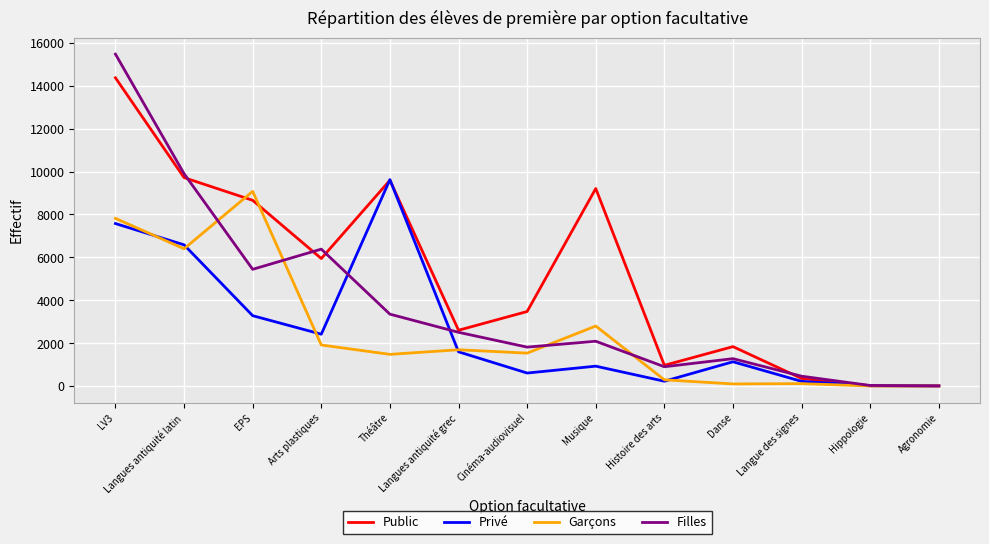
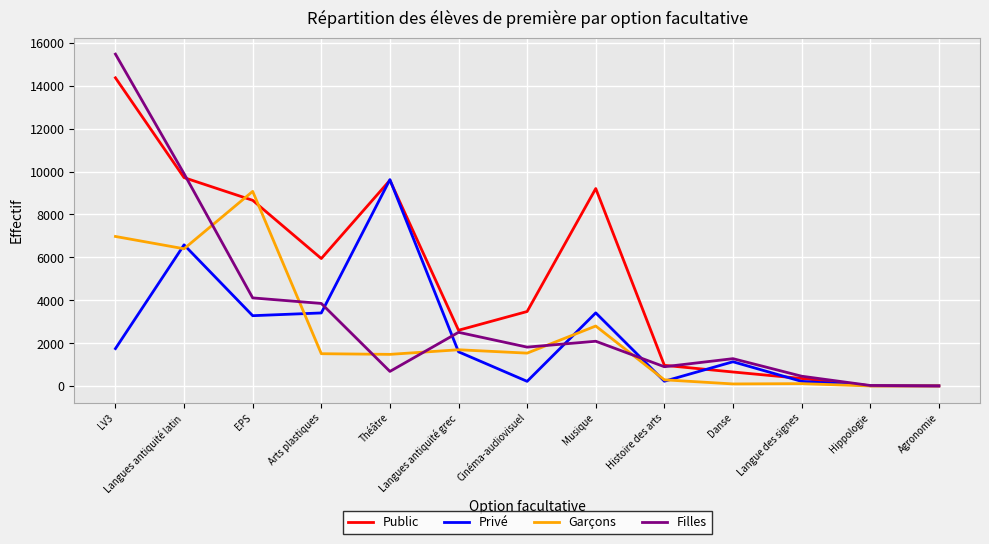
  {
    "Public": {
      "LV3": 14400,
      "Langues antiquité latin": 9700,
      "EPS": 8700,
      "Arts plastiques": 5900,
      "Cinéma-audiovisuel": 3500,
      "Musique": 9200,
-     "Danse": 1800
+     "Danse": 700
    },
    "Privé": {
-     "LV3": 7600,
+     "LV3": 1700,
      "Langues antiquité latin": 6600,
      "EPS": 3300,
-     "Arts plastiques": 2400,
-     "Cinéma-audiovisuel": 600,
-     "Musique": 900,
+     "Arts plastiques": 3400,
+     "Cinéma-audiovisuel": 200,
+     "Musique": 3400,
      "Danse": 1100
    },
    "Garçons": {
-     "LV3": 7800,
+     "LV3": 7000,
      "Langues antiquité latin": 6400,
      "EPS": 9100,
-     "Arts plastiques": 1900,
+     "Arts plastiques": 1500,
      "Théâtre": 1500,
      "Cinéma-audiovisuel": 1500,
      "Musique": 2800,
      "Danse": 100
    },
    "Filles": {
      "LV3": 15500,
      "Langues antiquité latin": 9900,
-     "EPS": 5400,
-     "Arts plastiques": 6400,
-     "Théâtre": 3300,
+     "EPS": 4100,
+     "Arts plastiques": 3800,
+     "Théâtre": 700,
      "Cinéma-audiovisuel": 1800,
      "Musique": 2100,
      "Danse": 1300
    }
  }
